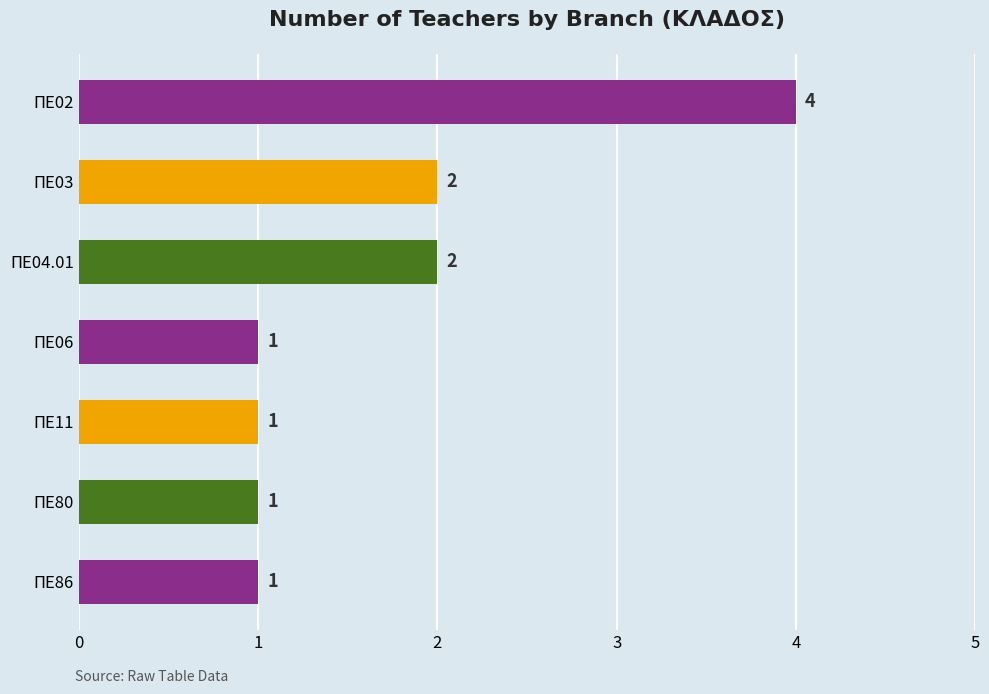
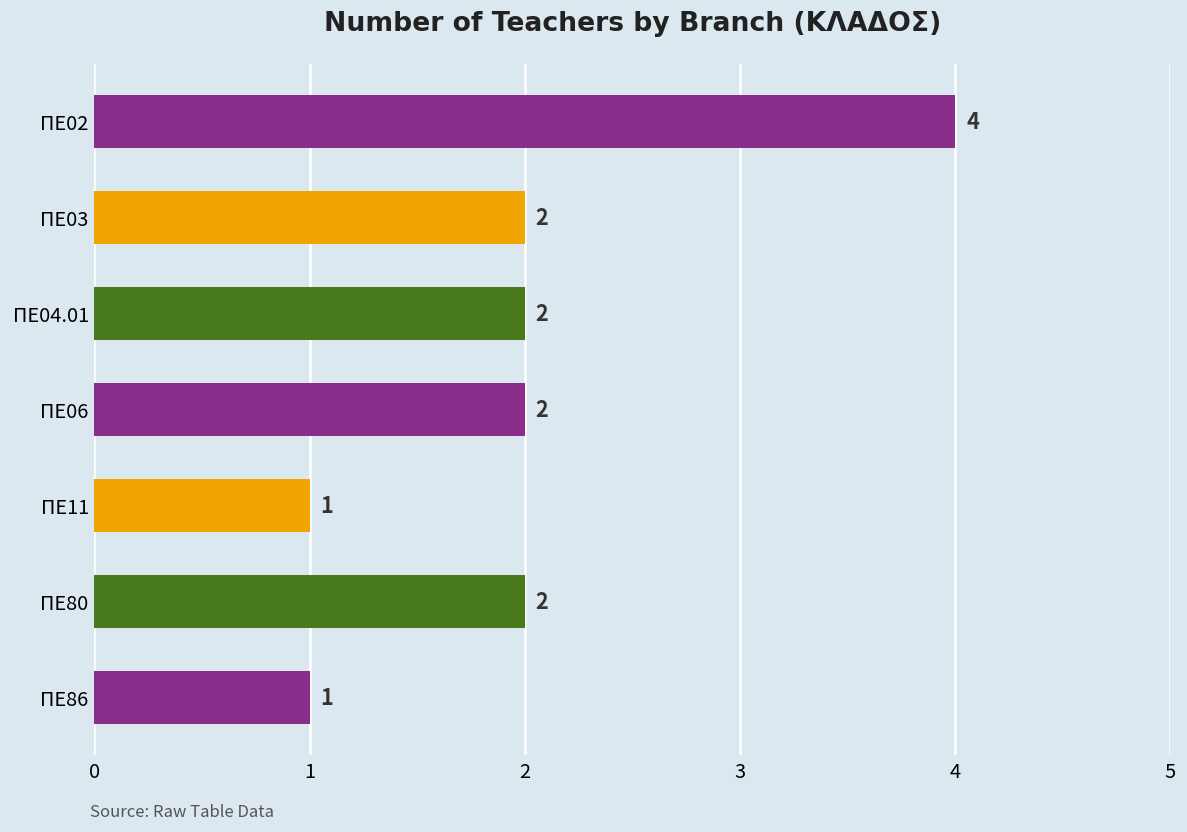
  {
    "ΠΕ02": 4,
    "ΠΕ03": 2,
    "ΠΕ04.01": 2,
-   "ΠΕ06": 1,
+   "ΠΕ06": 2,
    "ΠΕ11": 1,
-   "ΠΕ80": 1,
+   "ΠΕ80": 2,
    "ΠΕ86": 1
  }
